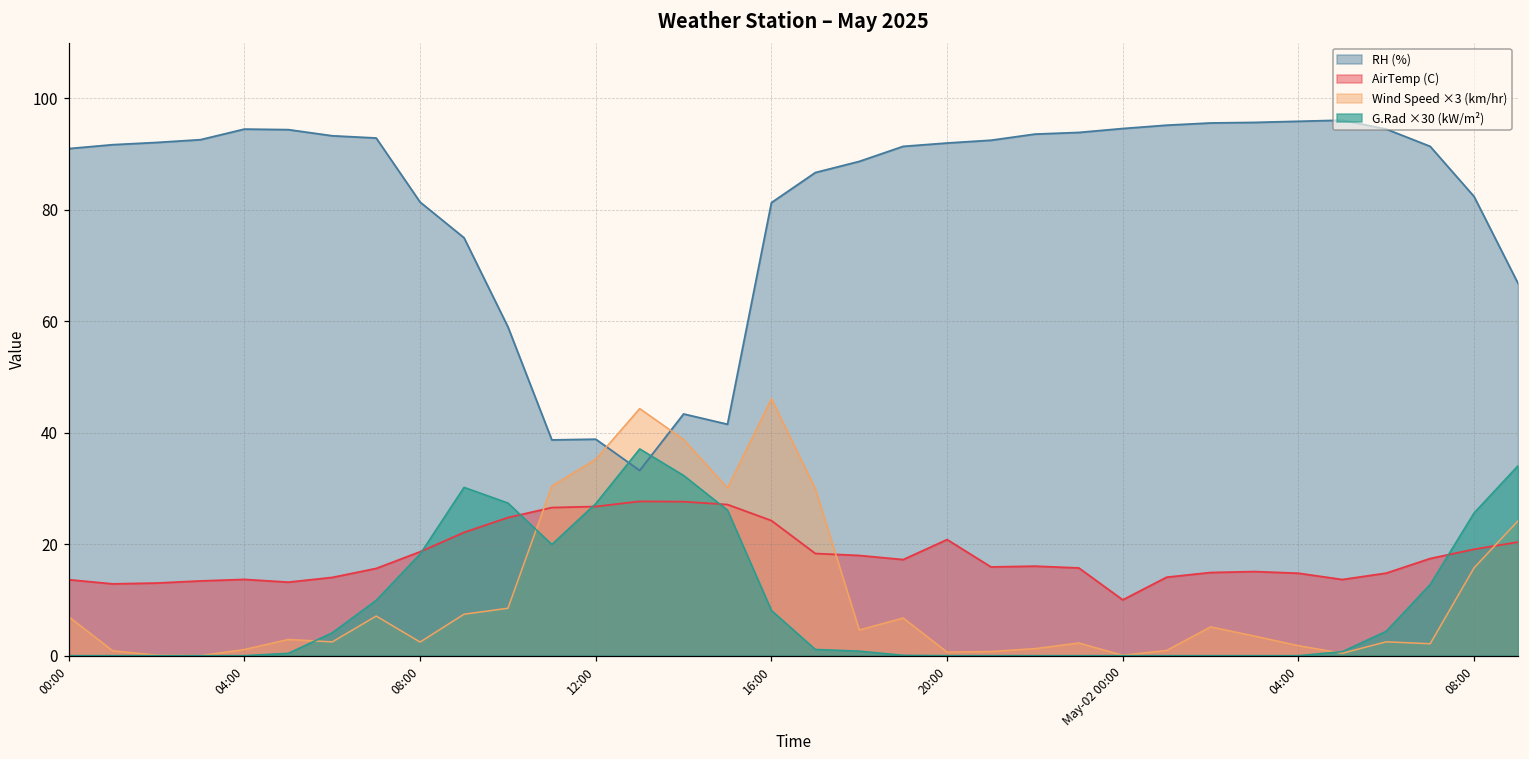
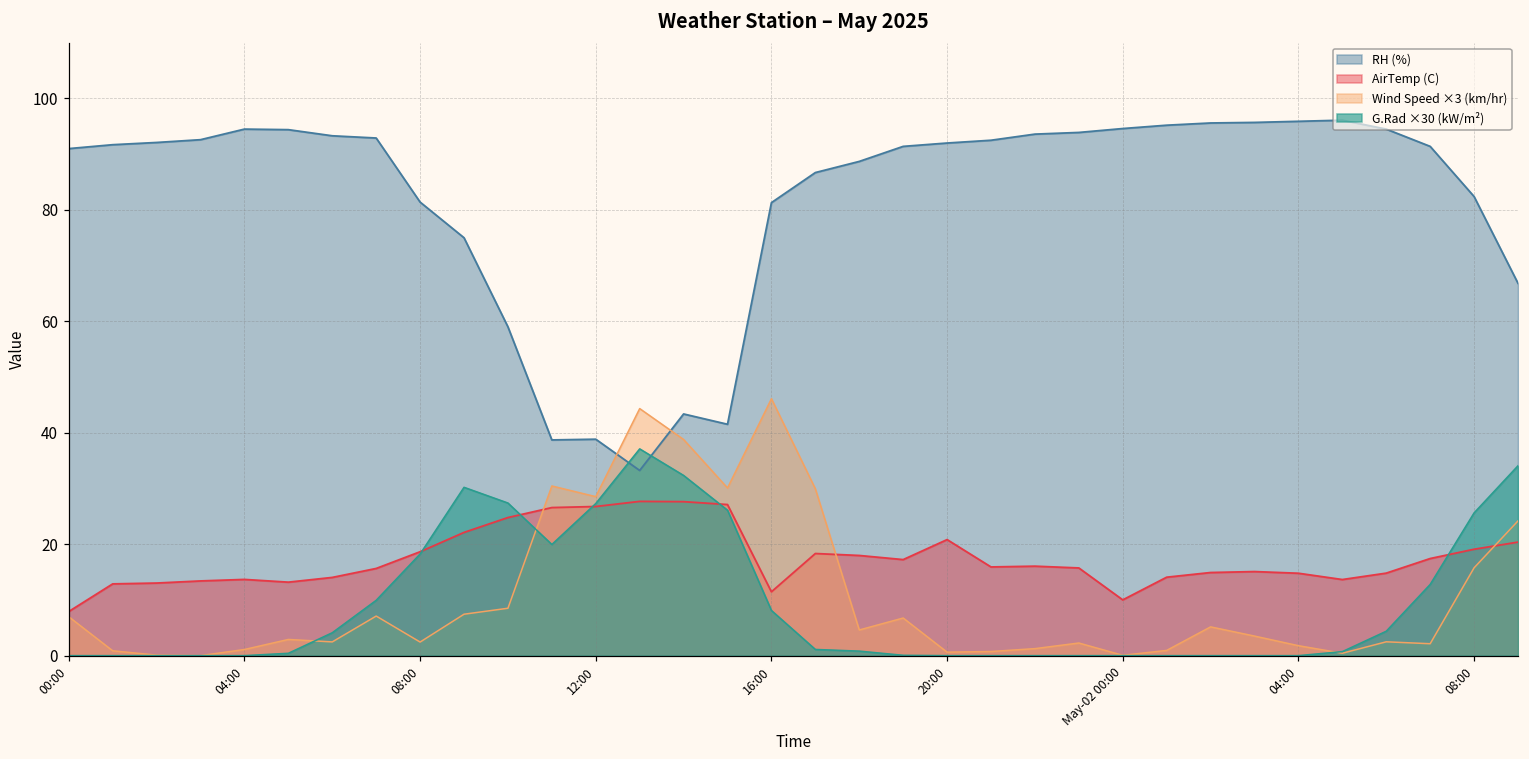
  {
    "AirTemp (C)": {
-     "00:00": 14,
+     "00:00": 8,
      "12:00": 27,
-     "16:00": 24,
+     "16:00": 11,
      "20:00": 21,
      "May-02 00:00": 10
    },
    "Wind Speed ×3 (km/hr)": {
      "00:00": 7,
-     "12:00": 35,
+     "12:00": 29,
      "16:00": 46,
      "20:00": 1
    }
  }
